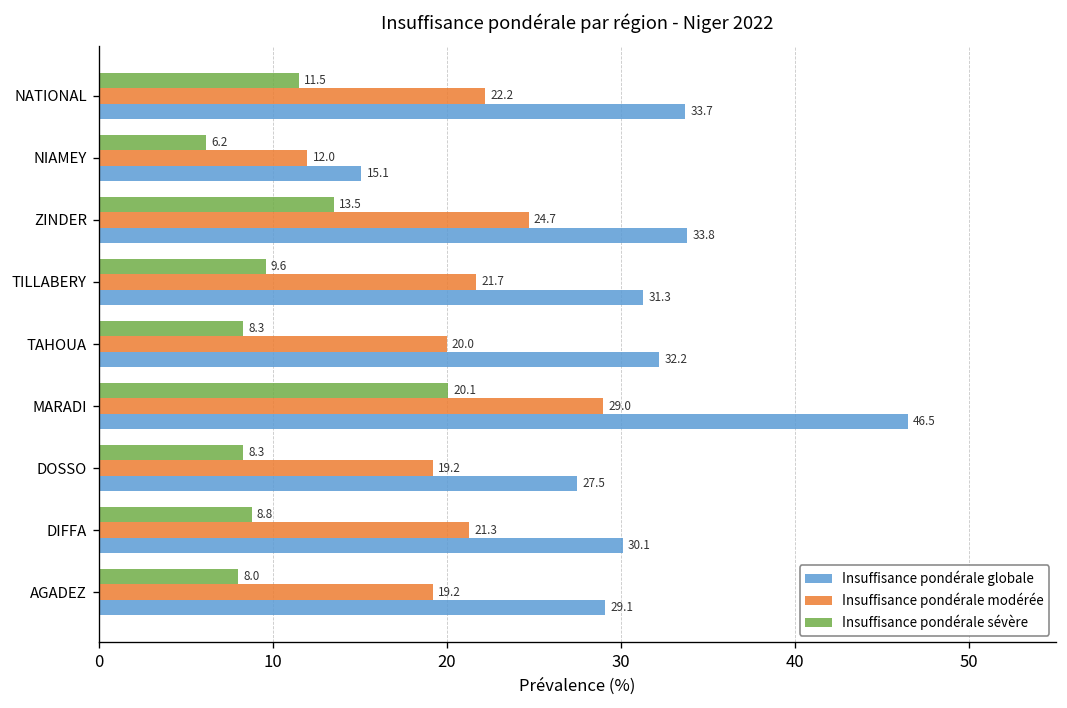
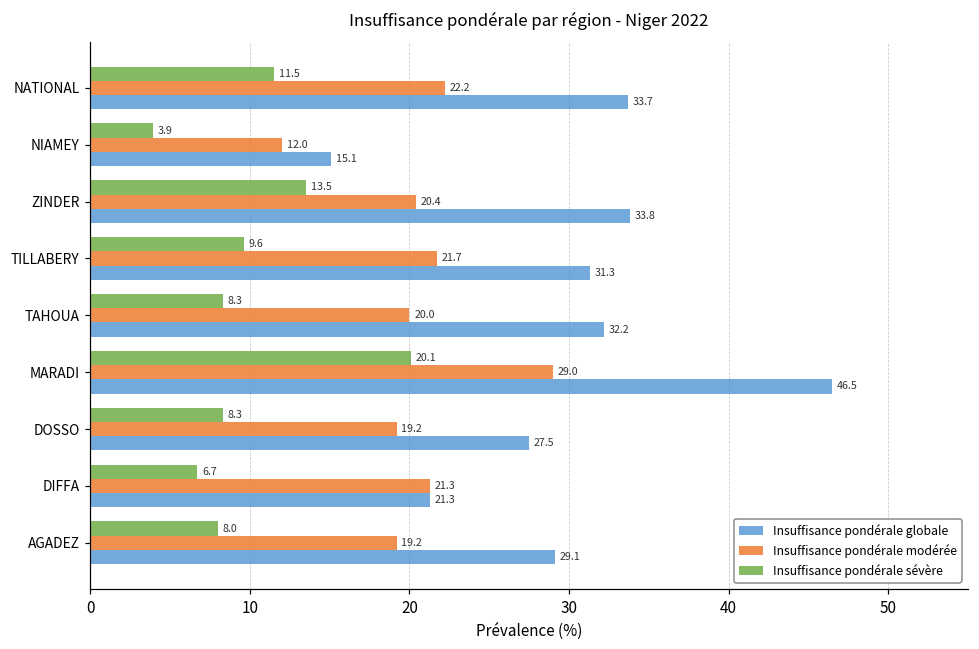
  {
    "Insuffisance pondérale globale": {
      "NATIONAL": 33.7,
      "NIAMEY": 15.1,
      "ZINDER": 33.8,
      "TILLABERY": 31.3,
      "TAHOUA": 32.2,
      "MARADI": 46.5,
      "DOSSO": 27.5,
-     "DIFFA": 30.1,
+     "DIFFA": 21.3,
      "AGADEZ": 29.1
    },
    "Insuffisance pondérale modérée": {
      "NATIONAL": 22.2,
      "NIAMEY": 12.0,
-     "ZINDER": 24.7,
+     "ZINDER": 20.4,
      "TILLABERY": 21.7,
      "TAHOUA": 20.0,
      "MARADI": 29.0,
      "DOSSO": 19.2,
      "DIFFA": 21.3,
      "AGADEZ": 19.2
    },
    "Insuffisance pondérale sévère": {
      "NATIONAL": 11.5,
-     "NIAMEY": 6.2,
+     "NIAMEY": 3.9,
      "ZINDER": 13.5,
      "TILLABERY": 9.6,
      "TAHOUA": 8.3,
      "MARADI": 20.1,
      "DOSSO": 8.3,
-     "DIFFA": 8.8,
+     "DIFFA": 6.7,
      "AGADEZ": 8.0
    }
  }
